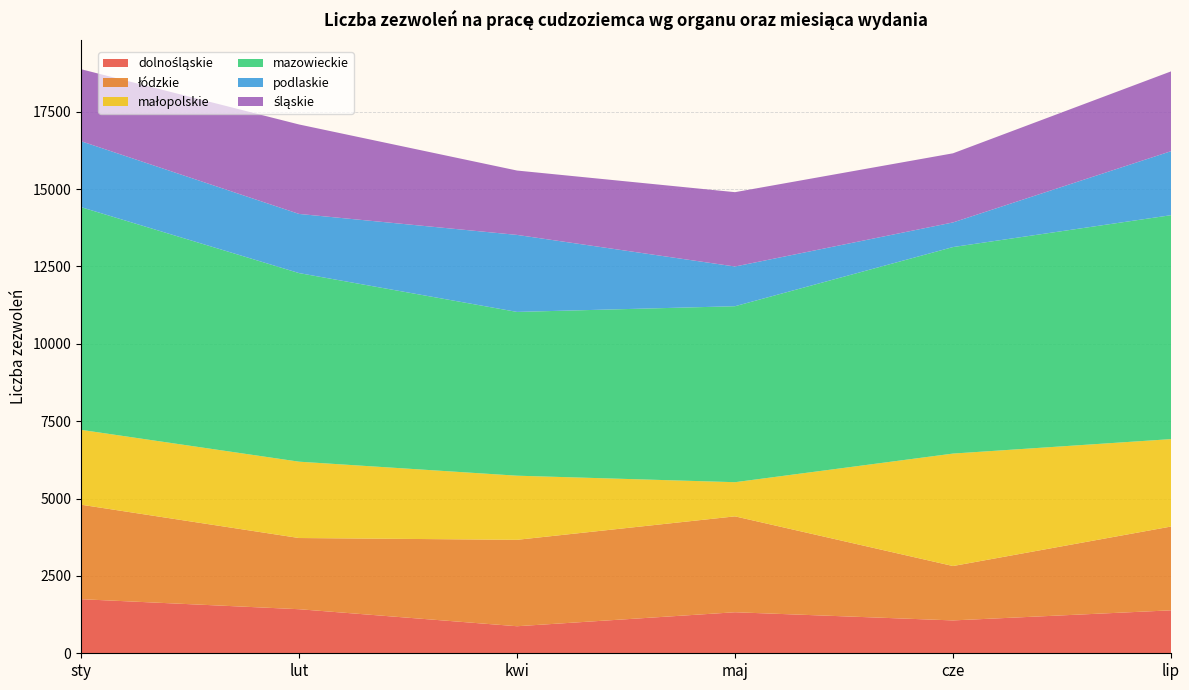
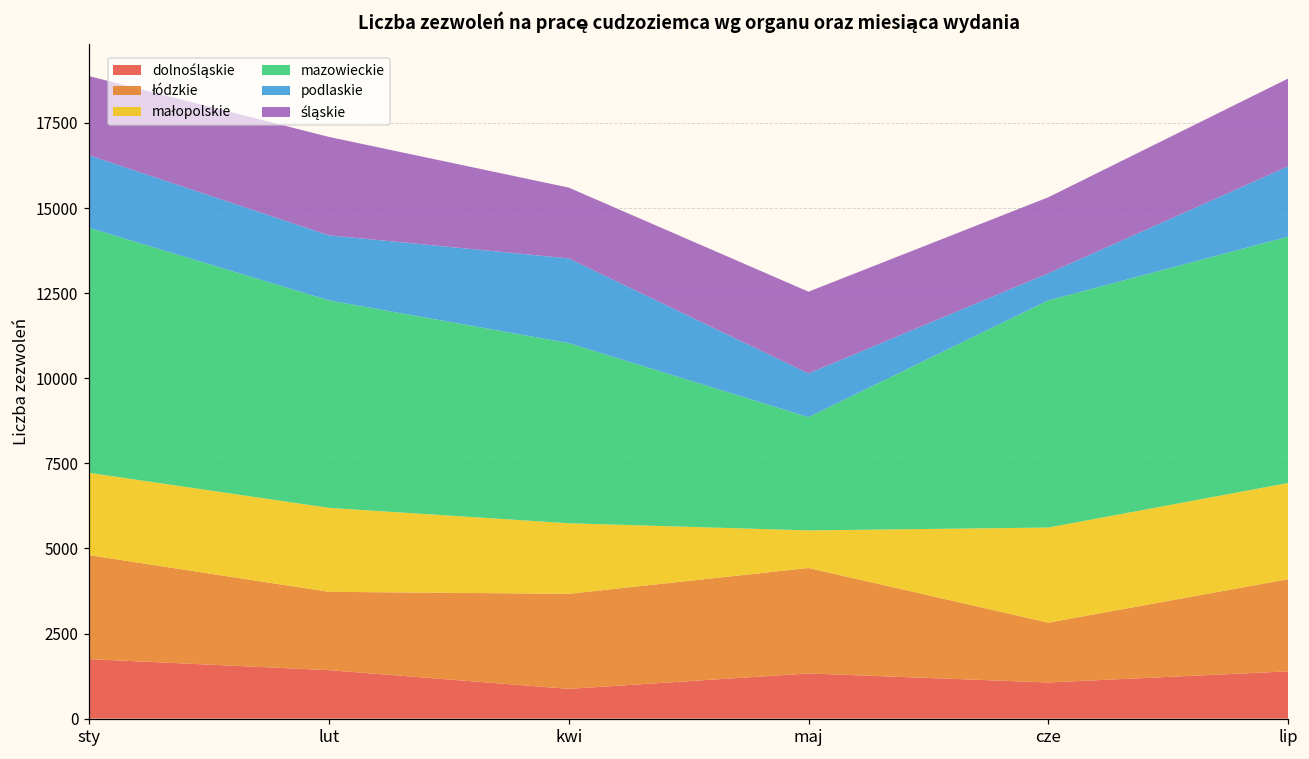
  {
    "małopolskie": {
      "sty": 2400,
      "lut": 2500,
      "kwi": 2100,
      "maj": 1100,
-     "cze": 3600,
+     "cze": 2800,
      "lip": 2800
    },
    "mazowieckie": {
      "sty": 7200,
      "lut": 6100,
      "kwi": 5300,
-     "maj": 5700,
+     "maj": 3300,
      "cze": 6700,
      "lip": 7200
    },
    "podlaskie": {
      "sty": 2100,
      "lut": 1900,
      "kwi": 2500,
      "maj": 1300,
      "cze": 800,
      "lip": 2100
    },
    "śląskie": {
      "sty": 2300,
      "lut": 2900,
      "kwi": 2100,
      "maj": 2400,
      "cze": 2200,
      "lip": 2600
    }
  }
